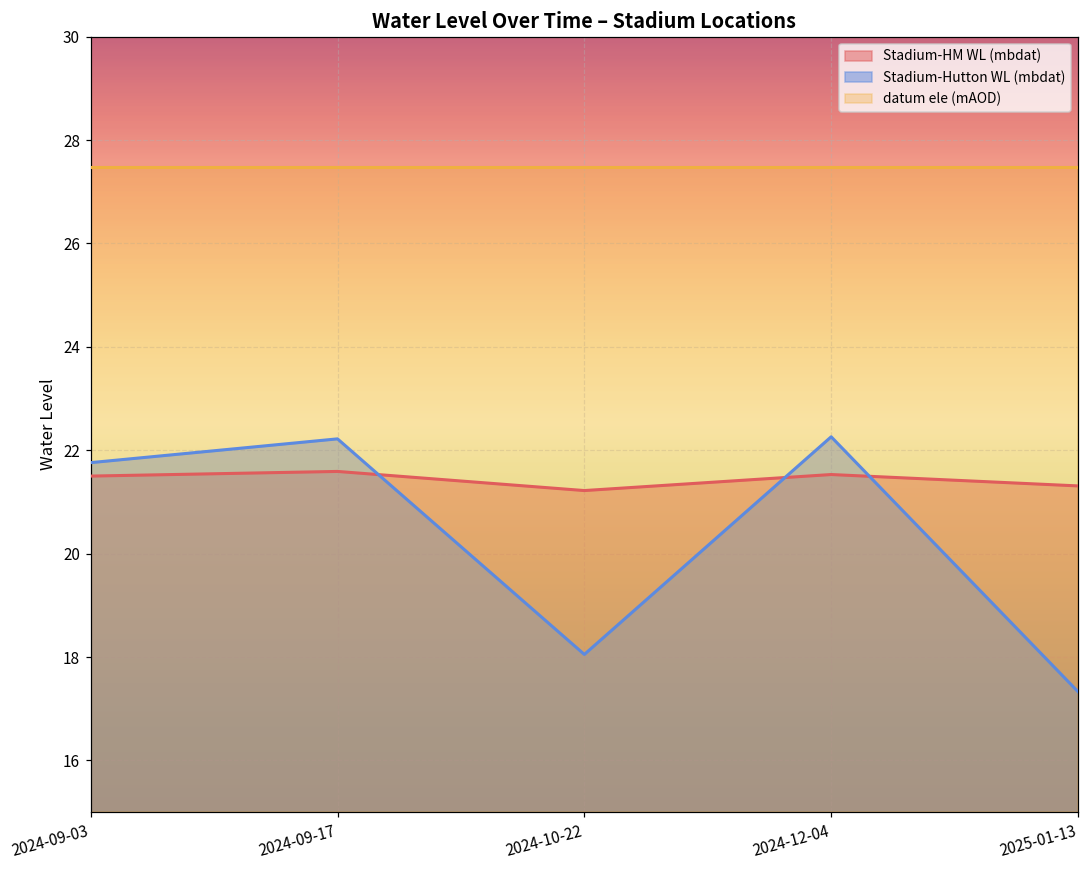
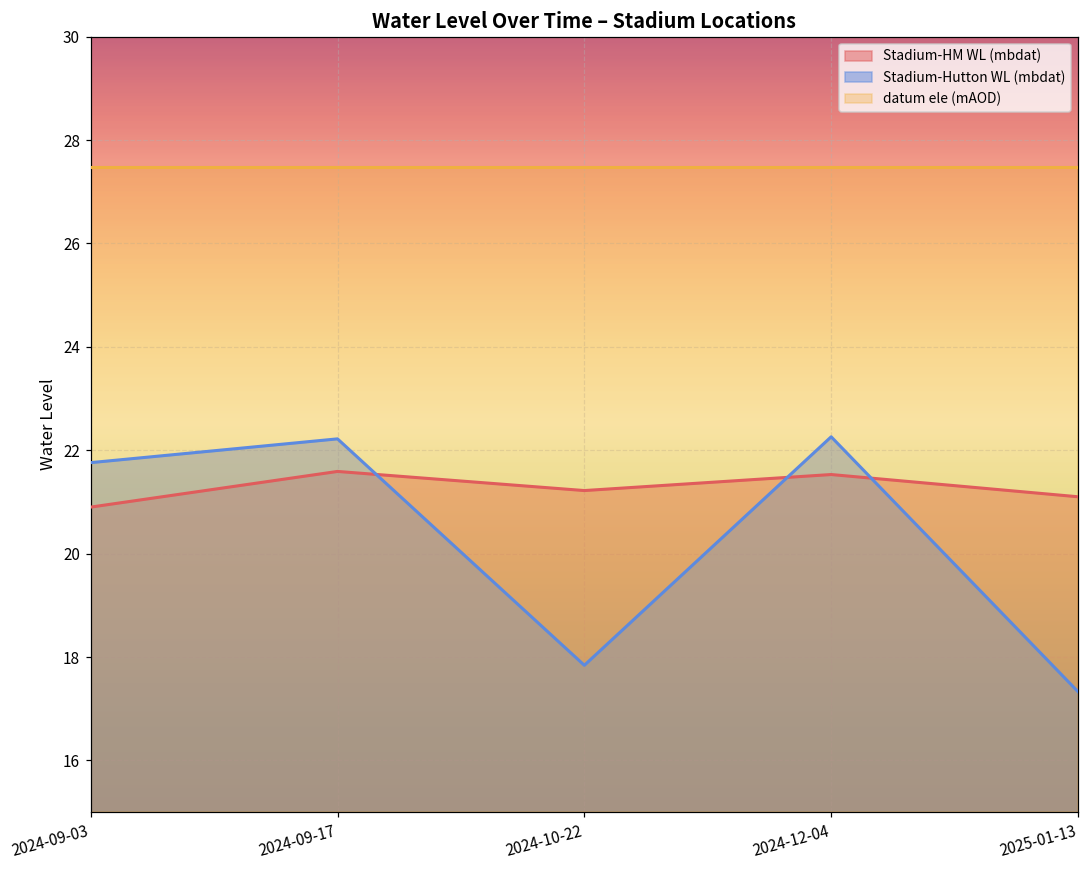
  {
    "Stadium-HM WL (mbdat)": {
-     "2024-09-03": 21.5,
+     "2024-09-03": 20.9,
      "2024-09-17": 21.6,
      "2024-10-22": 21.2,
      "2024-12-04": 21.5,
-     "2025-01-13": 21.3
+     "2025-01-13": 21.1
    },
    "Stadium-Hutton WL (mbdat)": {
      "2024-09-03": 21.8,
      "2024-09-17": 22.2,
-     "2024-10-22": 18.1,
+     "2024-10-22": 17.8,
      "2024-12-04": 22.3,
      "2025-01-13": 17.3
    },
    "datum ele (mAOD)": {
      "2024-09-03": 27.5,
      "2024-09-17": 27.5,
      "2024-10-22": 27.5,
      "2024-12-04": 27.5,
      "2025-01-13": 27.5
    }
  }
